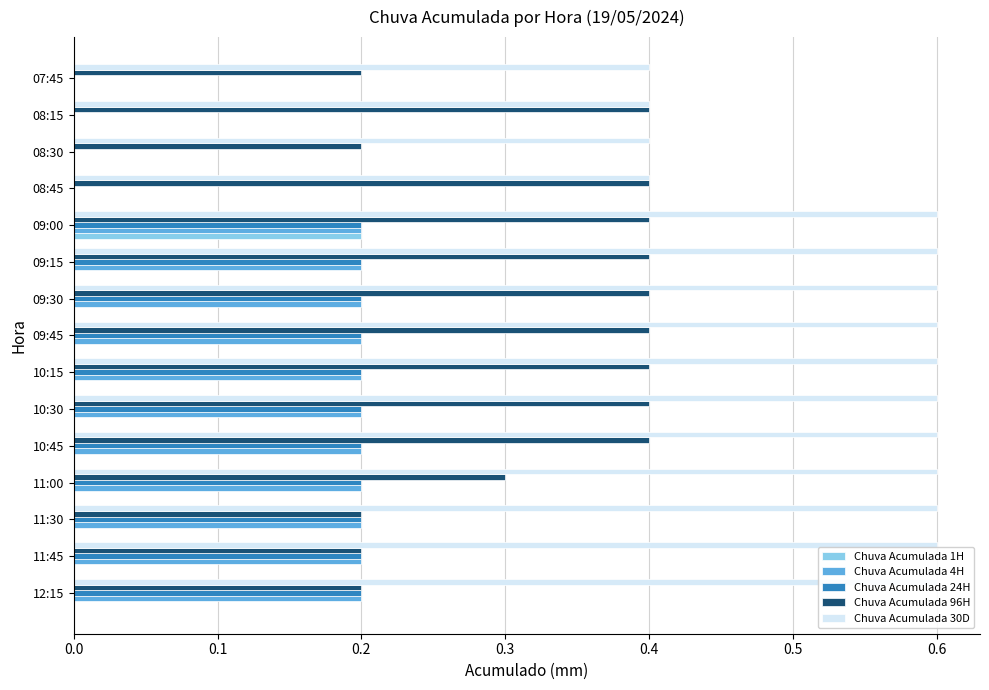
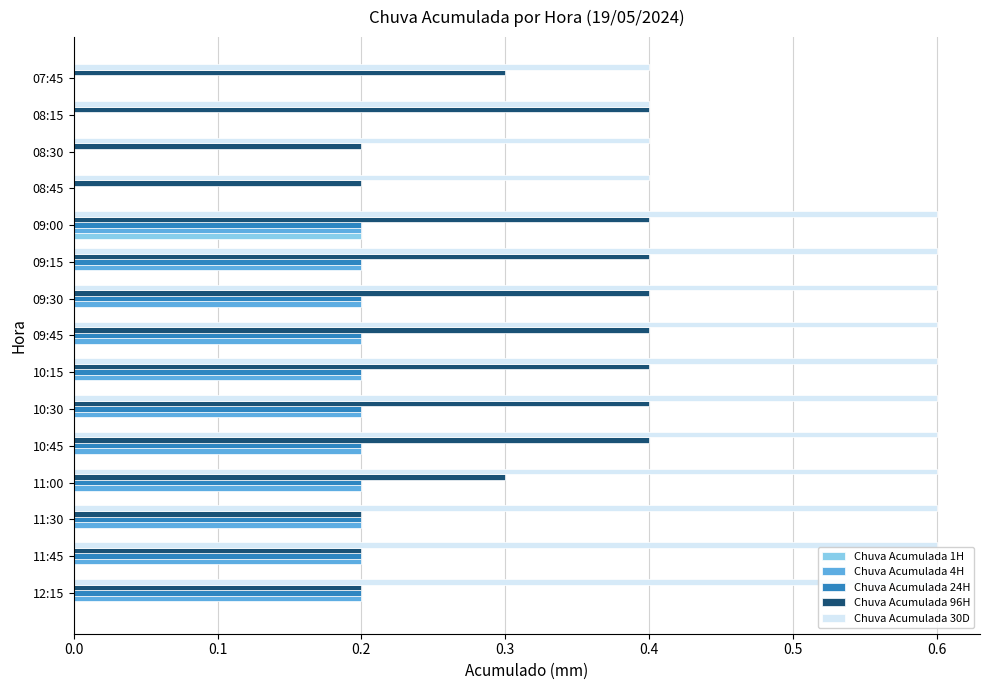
  {
    "Chuva Acumulada 24H": {
      "07:45": 0.0,
      "08:15": 0.0,
      "08:30": 0.0,
      "08:45": 0.0,
      "09:00": 0.2,
      "09:15": 0.2,
      "09:30": 0.2,
      "09:45": 0.2,
      "10:15": 0.2,
      "10:30": 0.2,
      "10:45": 0.2,
      "11:00": 0.2,
      "11:30": 0.2,
      "11:45": 0.2,
      "12:15": 0.2
    },
    "Chuva Acumulada 96H": {
-     "07:45": 0.2,
+     "07:45": 0.3,
      "08:15": 0.4,
      "08:30": 0.2,
-     "08:45": 0.4,
+     "08:45": 0.2,
      "09:00": 0.4,
      "09:15": 0.4,
      "09:30": 0.4,
      "09:45": 0.4,
      "10:15": 0.4,
      "10:30": 0.4,
      "10:45": 0.4,
      "11:00": 0.3,
      "11:30": 0.2,
      "11:45": 0.2,
      "12:15": 0.2
    },
    "Chuva Acumulada 30D": {
      "07:45": 0.4,
      "08:15": 0.4,
      "08:30": 0.4,
      "08:45": 0.4,
      "09:00": 0.6,
      "09:15": 0.6,
      "09:30": 0.6,
      "09:45": 0.6,
      "10:15": 0.6,
      "10:30": 0.6,
      "10:45": 0.6,
      "11:00": 0.6,
      "11:30": 0.6,
      "11:45": 0.6
    }
  }
